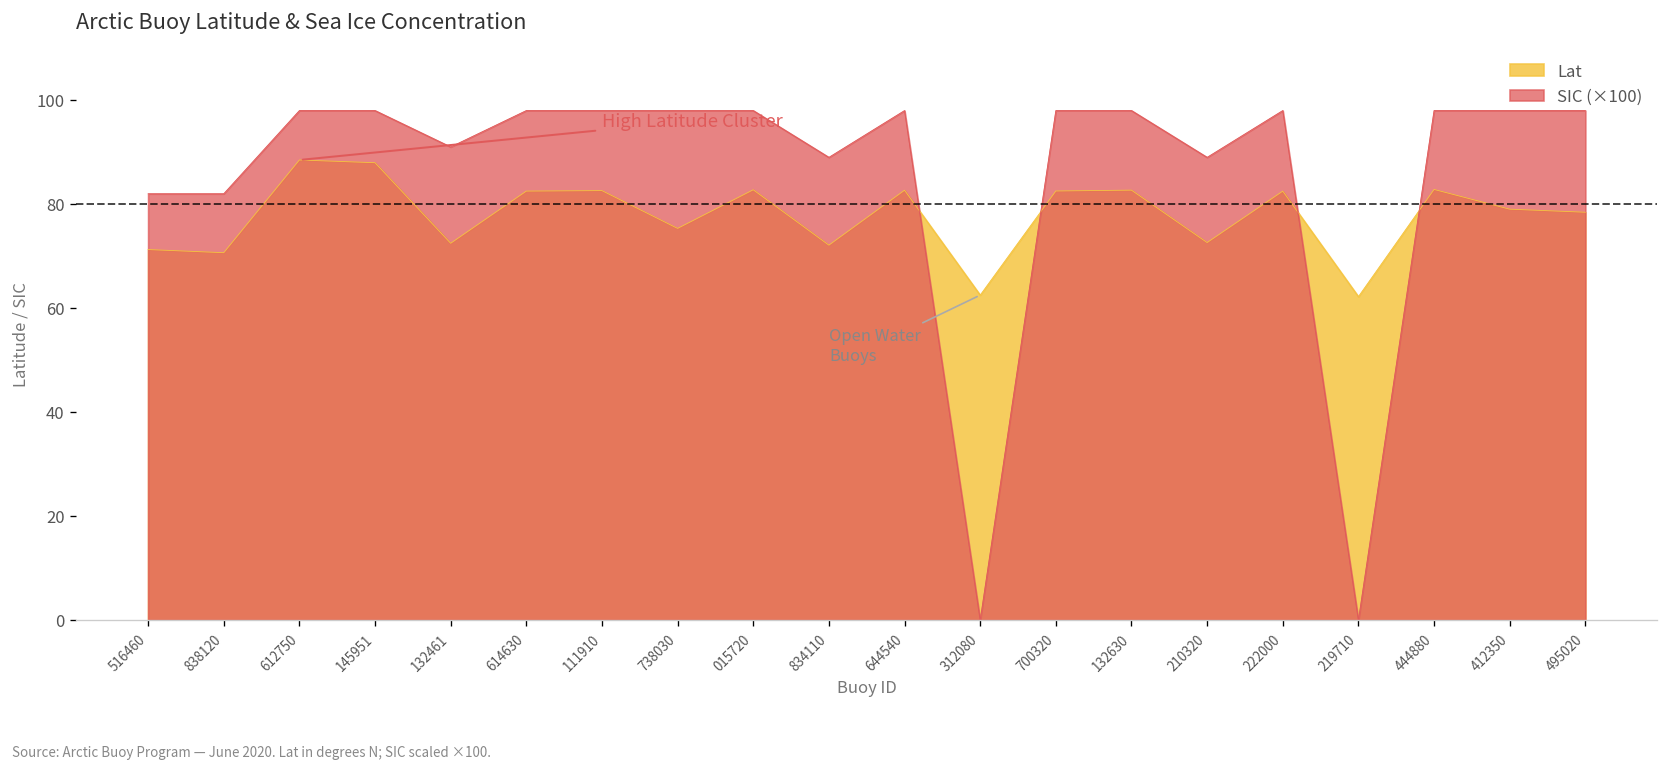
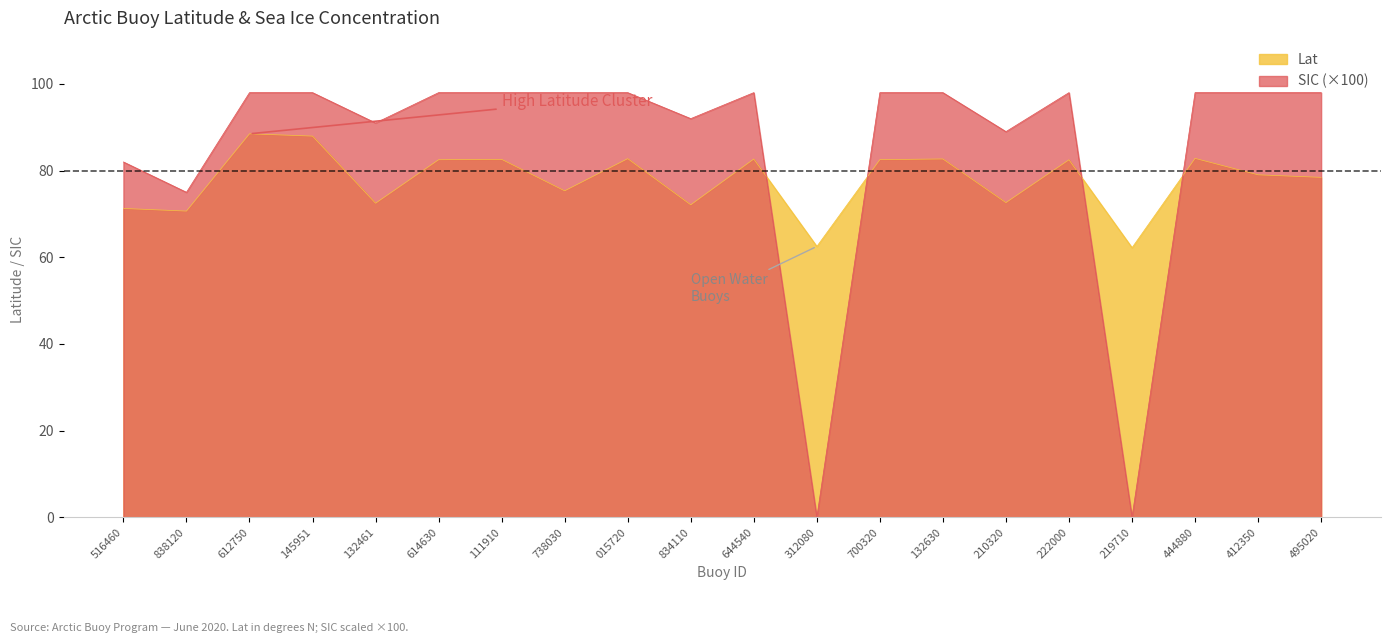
  {
    "Lat": {
      "516460": 71,
      "838120": 71,
      "612750": 88,
      "145951": 88,
      "132461": 72,
      "614630": 83,
      "111910": 83,
      "738030": 75,
      "015720": 83,
      "834110": 72,
      "644540": 83,
      "312080": 63,
      "700320": 83,
      "132630": 83,
      "210320": 73,
      "222000": 83,
      "219710": 62,
      "444880": 83,
      "412350": 79,
      "495020": 78
    },
    "SIC (×100)": {
      "516460": 82,
-     "838120": 82,
+     "838120": 75,
      "612750": 98,
      "145951": 98,
      "132461": 91,
      "614630": 98,
      "111910": 98,
      "738030": 98,
      "015720": 98,
-     "834110": 89,
+     "834110": 92,
      "644540": 98,
      "312080": 0,
      "700320": 98,
      "132630": 98,
      "210320": 89,
      "222000": 98,
      "219710": 0,
      "444880": 98,
      "412350": 98,
      "495020": 98
    }
  }
